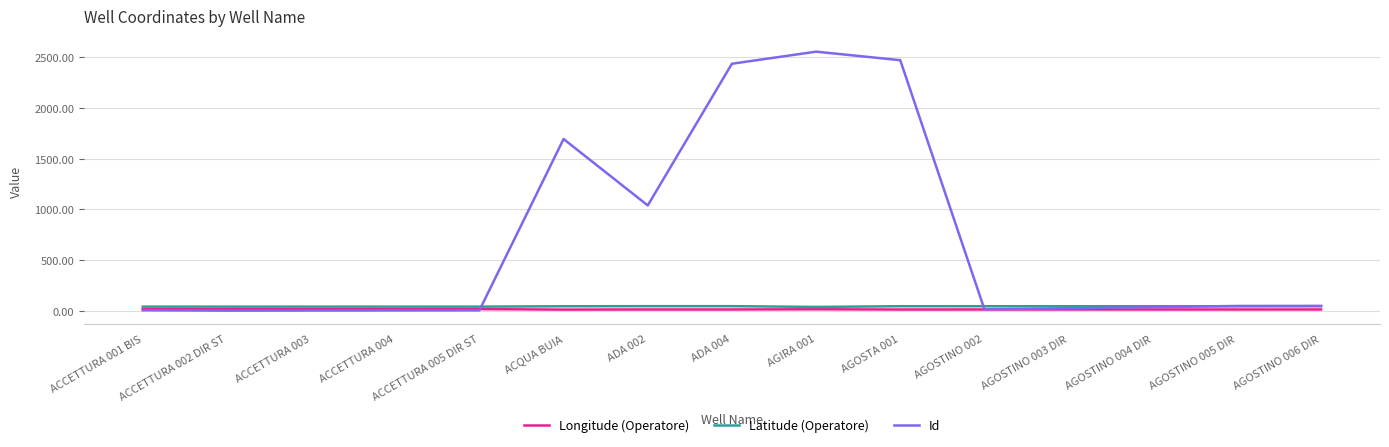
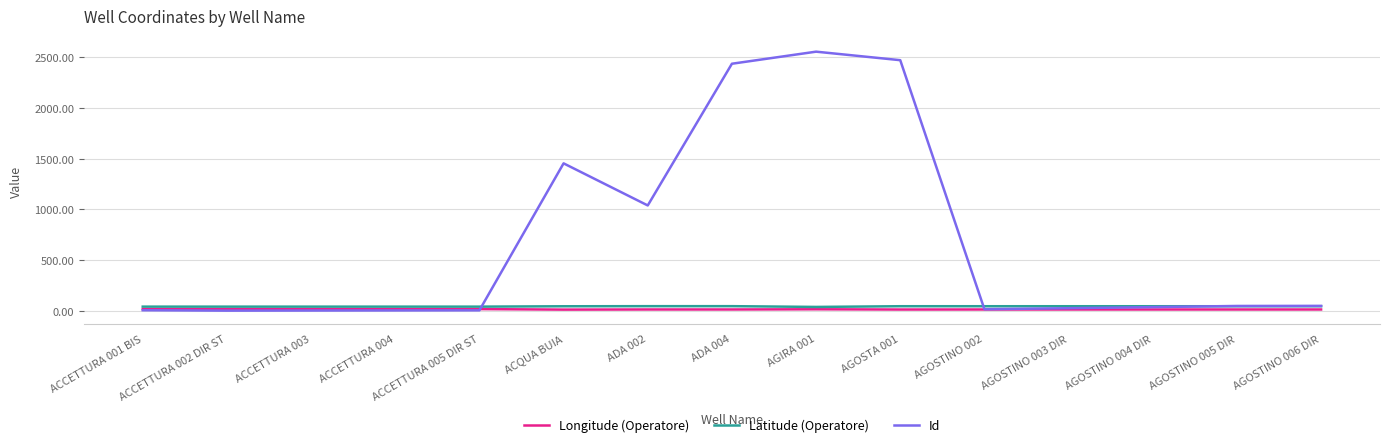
  {
    "Longitude (Operatore)": {
      "ACQUA BUIA": 10,
      "ADA 002": 10,
      "ADA 004": 10,
      "AGOSTA 001": 10,
      "AGOSTINO 005 DIR": 10,
      "AGOSTINO 006 DIR": 10
    },
    "Latitude (Operatore)": {
      "ACQUA BUIA": 40,
      "ADA 002": 50,
      "ADA 004": 50,
      "AGOSTA 001": 40,
      "AGOSTINO 002": 40
    },
    "Id": {
-     "ACQUA BUIA": 1690,
+     "ACQUA BUIA": 1450,
      "ADA 002": 1040,
      "ADA 004": 2440,
      "AGIRA 001": 2550,
      "AGOSTA 001": 2470
    }
  }
